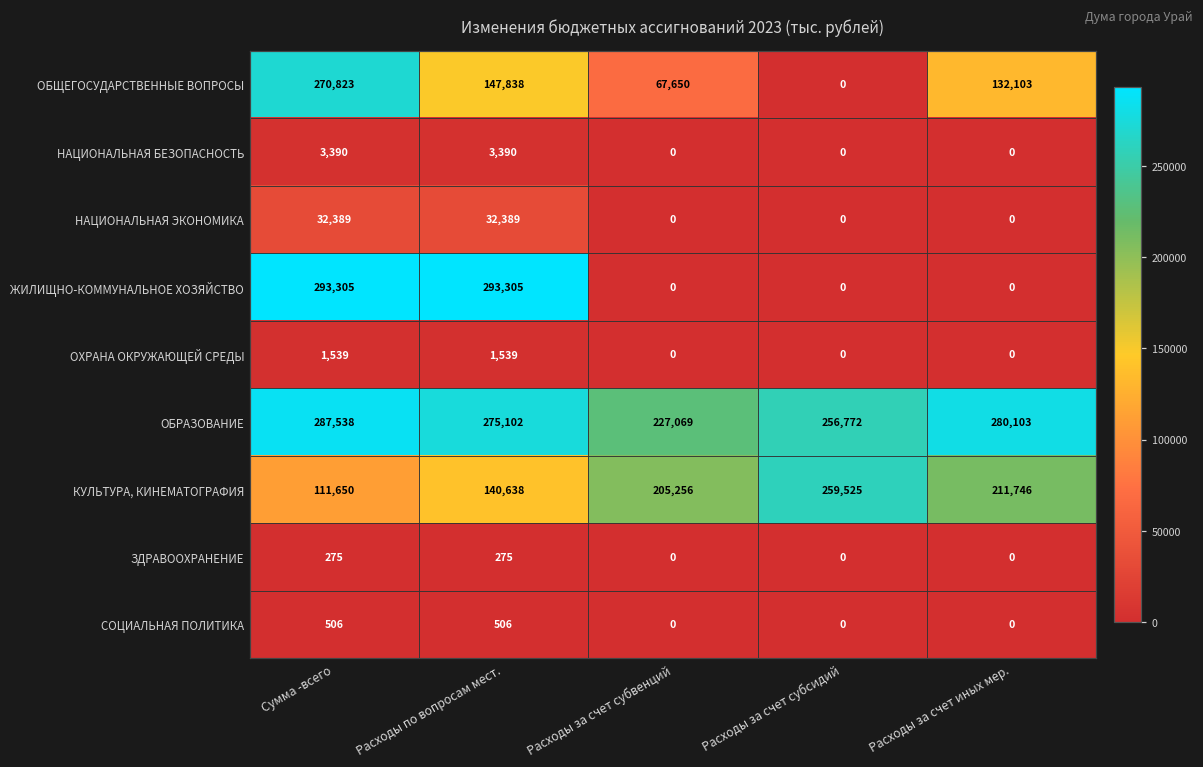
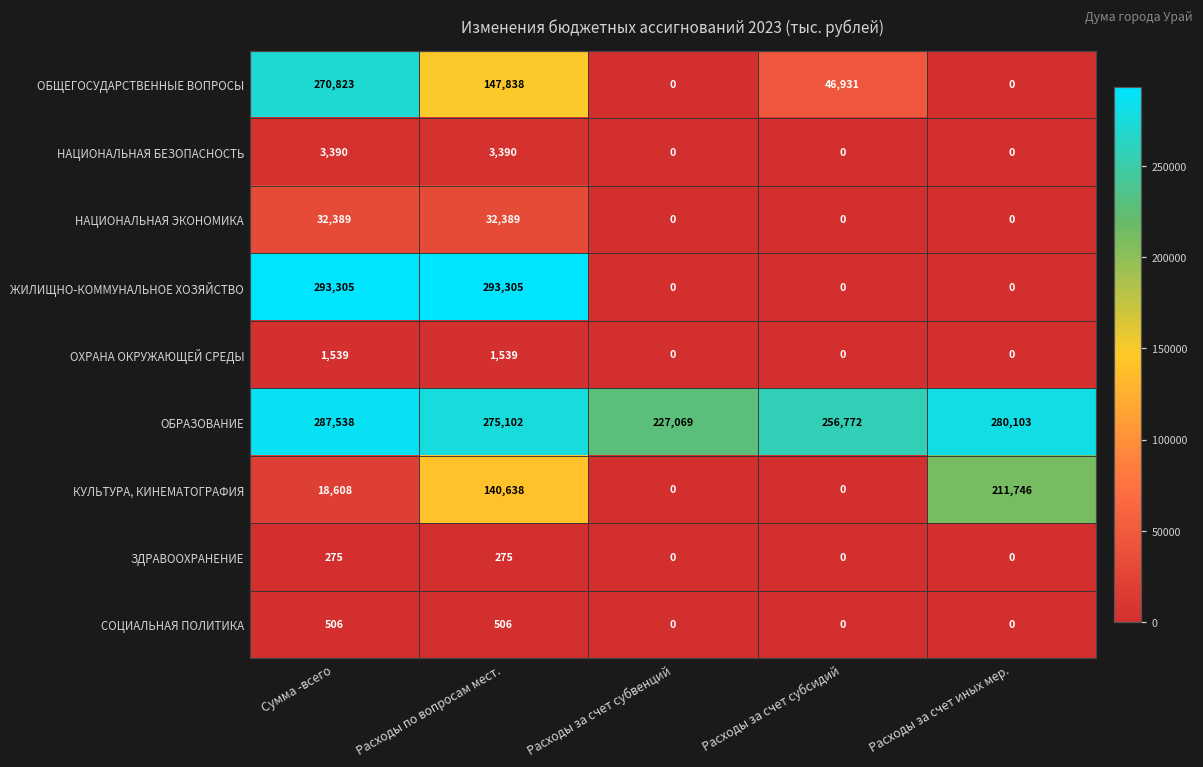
  {
    "ОБЩЕГОСУДАРСТВЕННЫЕ ВОПРОСЫ": {
      "Сумма -всего": "270,823",
      "Расходы по вопросам мест.": "147,838",
-     "Расходы за счет субвенций": "67,650",
-     "Расходы за счет субсидий": "0",
-     "Расходы за счет иных мер.": "132,103"
+     "Расходы за счет субвенций": "0",
+     "Расходы за счет субсидий": "46,931",
+     "Расходы за счет иных мер.": "0"
    },
    "НАЦИОНАЛЬНАЯ БЕЗОПАСНОСТЬ": {
      "Сумма -всего": "3,390",
      "Расходы по вопросам мест.": "3,390",
      "Расходы за счет субвенций": "0",
      "Расходы за счет субсидий": "0",
      "Расходы за счет иных мер.": "0"
    },
    "НАЦИОНАЛЬНАЯ ЭКОНОМИКА": {
      "Сумма -всего": "32,389",
      "Расходы по вопросам мест.": "32,389",
      "Расходы за счет субвенций": "0",
      "Расходы за счет субсидий": "0",
      "Расходы за счет иных мер.": "0"
    },
    "ЖИЛИЩНО-КОММУНАЛЬНОЕ ХОЗЯЙСТВО": {
      "Сумма -всего": "293,305",
      "Расходы по вопросам мест.": "293,305",
      "Расходы за счет субвенций": "0",
      "Расходы за счет субсидий": "0",
      "Расходы за счет иных мер.": "0"
    },
    "ОХРАНА ОКРУЖАЮЩЕЙ СРЕДЫ": {
      "Сумма -всего": "1,539",
      "Расходы по вопросам мест.": "1,539",
      "Расходы за счет субвенций": "0",
      "Расходы за счет субсидий": "0",
      "Расходы за счет иных мер.": "0"
    },
    "ОБРАЗОВАНИЕ": {
      "Сумма -всего": "287,538",
      "Расходы по вопросам мест.": "275,102",
      "Расходы за счет субвенций": "227,069",
      "Расходы за счет субсидий": "256,772",
      "Расходы за счет иных мер.": "280,103"
    },
    "КУЛЬТУРА, КИНЕМАТОГРАФИЯ": {
-     "Сумма -всего": "111,650",
+     "Сумма -всего": "18,608",
      "Расходы по вопросам мест.": "140,638",
-     "Расходы за счет субвенций": "205,256",
-     "Расходы за счет субсидий": "259,525",
+     "Расходы за счет субвенций": "0",
+     "Расходы за счет субсидий": "0",
      "Расходы за счет иных мер.": "211,746"
    },
    "ЗДРАВООХРАНЕНИЕ": {
      "Сумма -всего": "275",
      "Расходы по вопросам мест.": "275",
      "Расходы за счет субвенций": "0",
      "Расходы за счет субсидий": "0",
      "Расходы за счет иных мер.": "0"
    },
    "СОЦИАЛЬНАЯ ПОЛИТИКА": {
      "Сумма -всего": "506",
      "Расходы по вопросам мест.": "506",
      "Расходы за счет субвенций": "0",
      "Расходы за счет субсидий": "0",
      "Расходы за счет иных мер.": "0"
    }
  }
